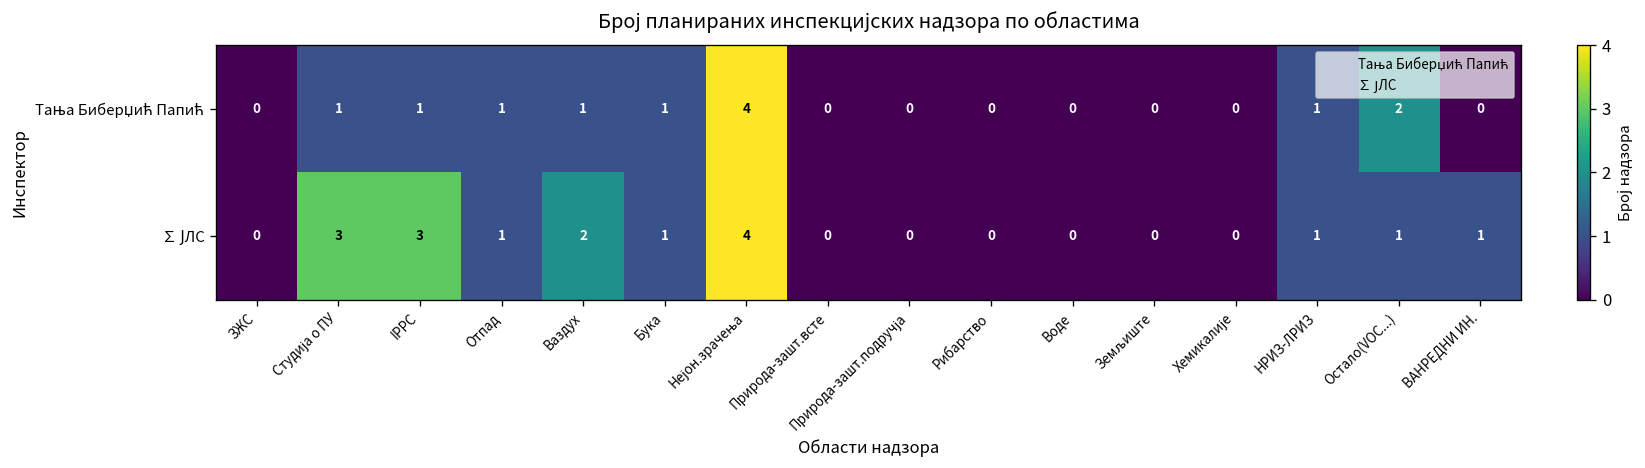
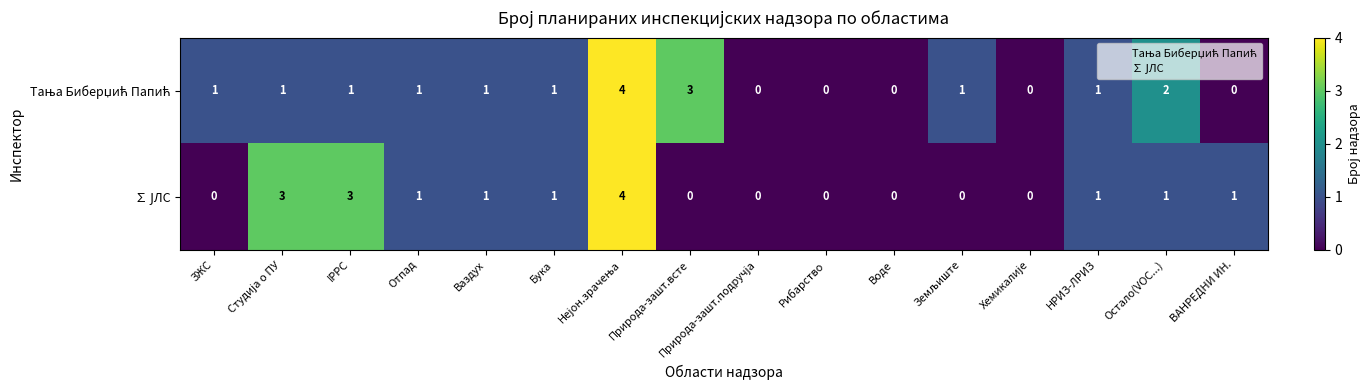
  {
    "Тања Биберџић Папић": {
-     "ЗЖС": 0,
+     "ЗЖС": 1,
      "Студија о ПУ": 1,
      "IPPC": 1,
      "Отпад": 1,
      "Ваздух": 1,
      "Бука": 1,
      "Нејон.зрачења": 4,
-     "Природа-зашт.всте": 0,
+     "Природа-зашт.всте": 3,
      "Природа-зашт.подручја": 0,
      "Рибарство": 0,
      "Воде": 0,
-     "Земљиште": 0,
+     "Земљиште": 1,
      "Хемикалије": 0,
      "НРИЗ-ЛРИЗ": 1,
      "Остало(VOC...)": 2,
      "ВАНРЕДНИ ИН.": 0
    },
    "∑ ЈЛС": {
      "ЗЖС": 0,
      "Студија о ПУ": 3,
      "IPPC": 3,
      "Отпад": 1,
-     "Ваздух": 2,
+     "Ваздух": 1,
      "Бука": 1,
      "Нејон.зрачења": 4,
      "Природа-зашт.всте": 0,
      "Природа-зашт.подручја": 0,
      "Рибарство": 0,
      "Воде": 0,
      "Земљиште": 0,
      "Хемикалије": 0,
      "НРИЗ-ЛРИЗ": 1,
      "Остало(VOC...)": 1,
      "ВАНРЕДНИ ИН.": 1
    }
  }
